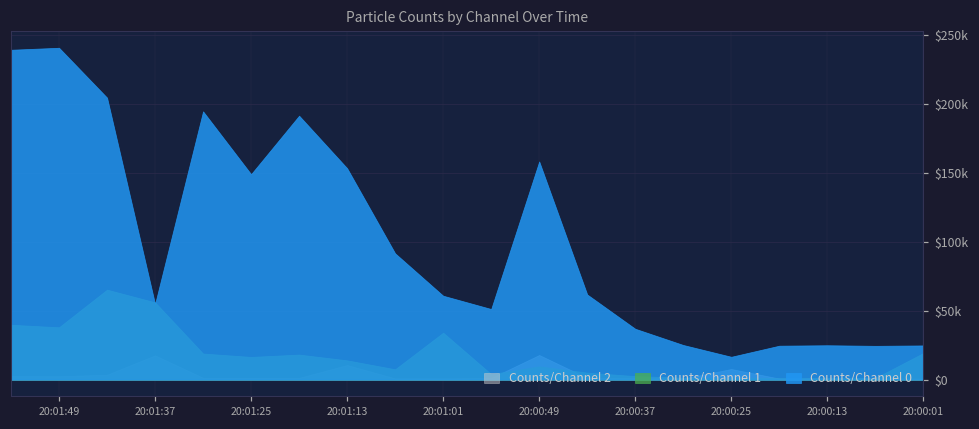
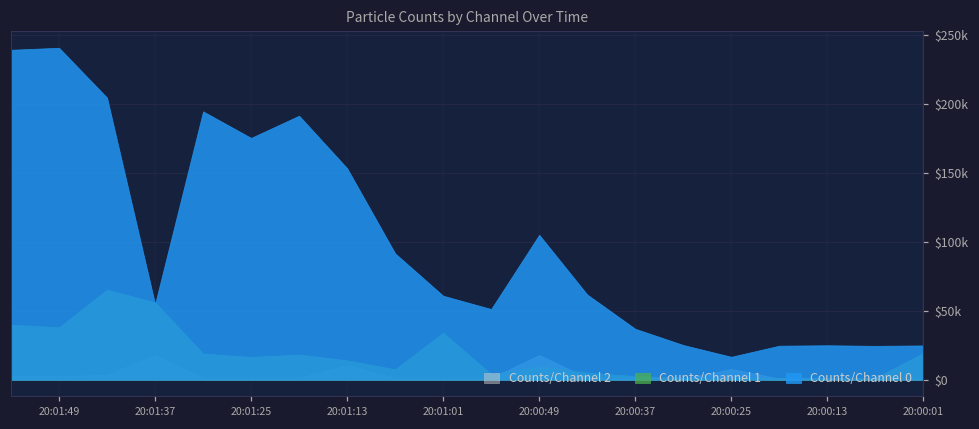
  {
    "Counts/Channel 2": {
      "20:01:49": "$3000",
      "20:01:37": "$18000",
      "20:01:13": "$11000",
      "20:00:49": "$18000",
      "20:00:25": "$8000"
    },
    "Counts/Channel 1": {
      "20:01:49": "$38000",
      "20:01:25": "$17000",
      "20:01:13": "$14000",
      "20:01:01": "$34000",
      "20:00:49": "$10000",
      "20:00:01": "$19000"
    },
    "Counts/Channel 0": {
      "20:01:49": "$241000",
-     "20:01:25": "$149000",
+     "20:01:25": "$175000",
      "20:01:13": "$153000",
      "20:01:01": "$61000",
-     "20:00:49": "$158000",
+     "20:00:49": "$105000",
      "20:00:37": "$37000",
      "20:00:25": "$17000",
      "20:00:13": "$25000",
      "20:00:01": "$25000"
    }
  }
